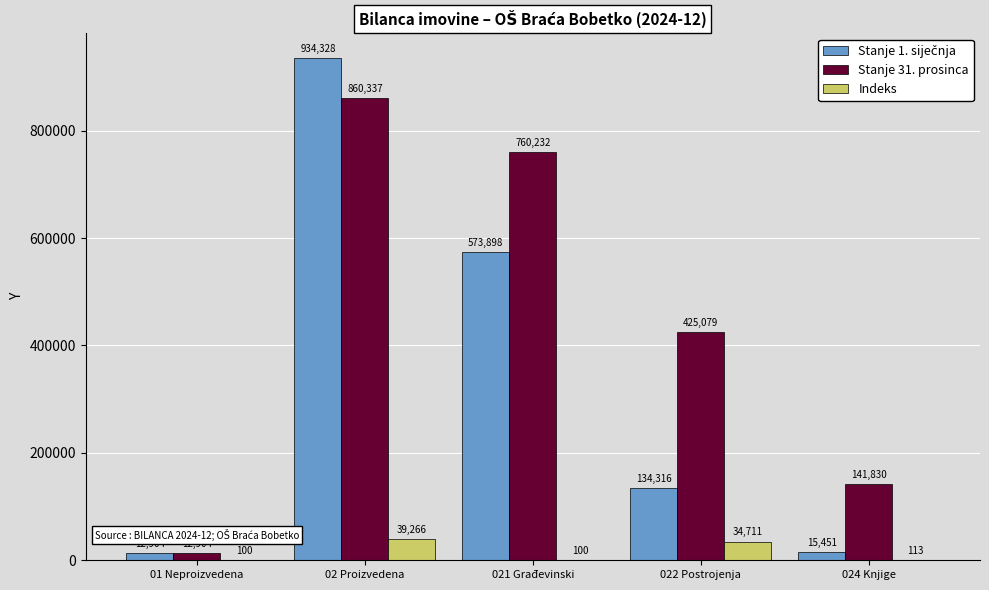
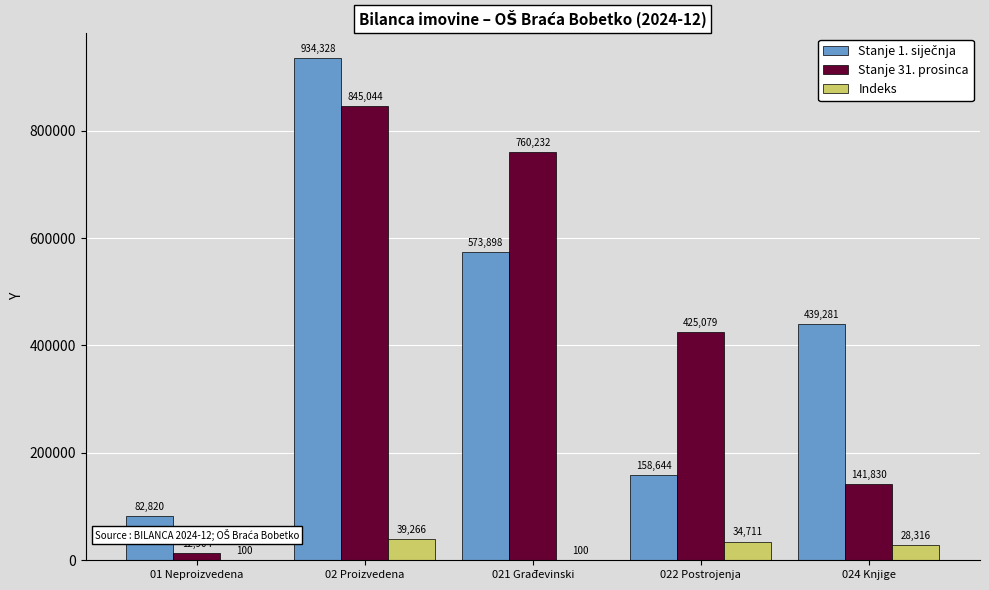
  {
    "Stanje 1. siječnja": {
-     "01 Neproizvedena": "10000",
+     "01 Neproizvedena": "80000",
      "02 Proizvedena": "934,328",
      "021 Građevinski": "573,898",
-     "022 Postrojenja": "134,316",
-     "024 Knjige": "15,451"
+     "022 Postrojenja": "158,644",
+     "024 Knjige": "439,281"
    },
    "Stanje 31. prosinca": {
-     "02 Proizvedena": "860,337",
+     "02 Proizvedena": "845,044",
      "021 Građevinski": "760,232",
      "022 Postrojenja": "425,079",
      "024 Knjige": "141,830"
    },
    "Indeks": {
      "01 Neproizvedena": "100",
      "02 Proizvedena": "39,266",
      "021 Građevinski": "100",
      "022 Postrojenja": "34,711",
-     "024 Knjige": "113"
+     "024 Knjige": "28,316"
    }
  }
